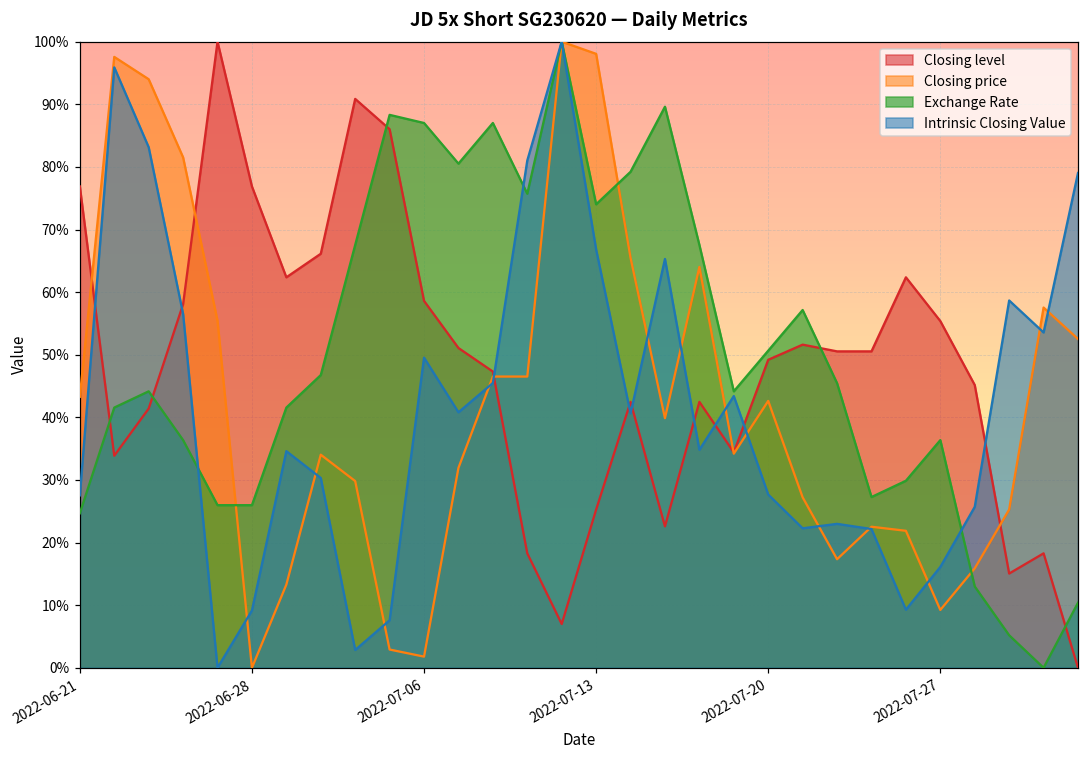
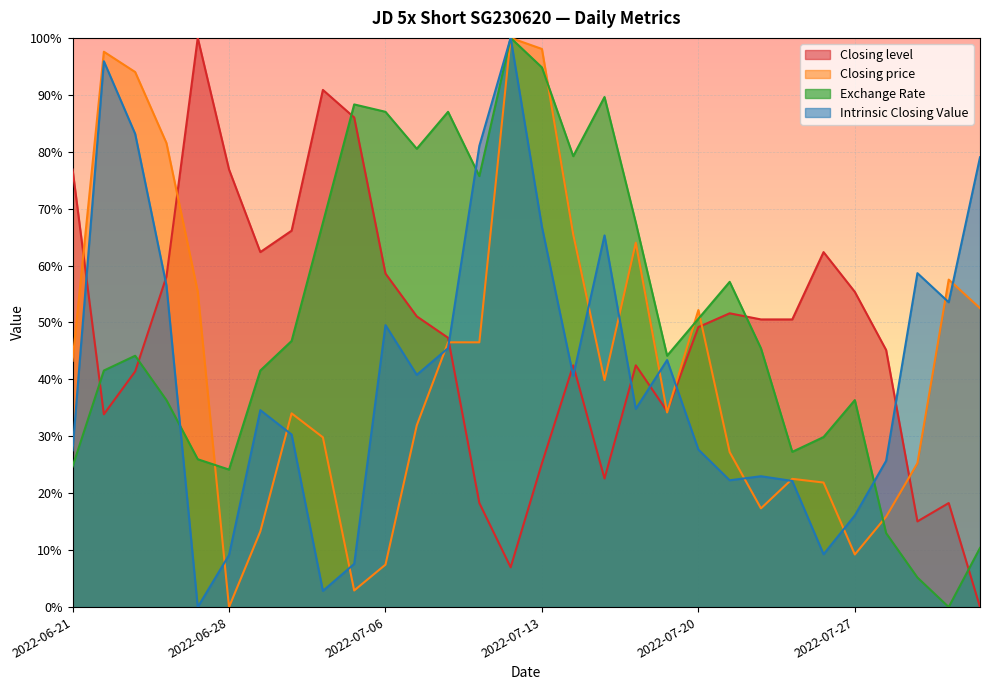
  {
    "Closing level": {
      "2022-06-21": "77%",
      "2022-06-28": "77%",
      "2022-07-06": "59%",
      "2022-07-13": "25%",
      "2022-07-20": "49%",
      "2022-07-27": "55%"
    },
    "Closing price": {
      "2022-06-21": "43%",
      "2022-06-28": "0%",
-     "2022-07-06": "2%",
+     "2022-07-06": "7%",
      "2022-07-13": "98%",
-     "2022-07-20": "43%",
+     "2022-07-20": "52%",
      "2022-07-27": "9%"
    },
    "Exchange Rate": {
      "2022-06-21": "25%",
-     "2022-06-28": "26%",
+     "2022-06-28": "24%",
      "2022-07-06": "87%",
-     "2022-07-13": "74%",
+     "2022-07-13": "95%",
      "2022-07-20": "51%",
      "2022-07-27": "36%"
    },
    "Intrinsic Closing Value": {
      "2022-06-21": "28%",
      "2022-06-28": "9%",
      "2022-07-06": "50%",
      "2022-07-13": "67%",
      "2022-07-20": "28%",
      "2022-07-27": "16%"
    }
  }
